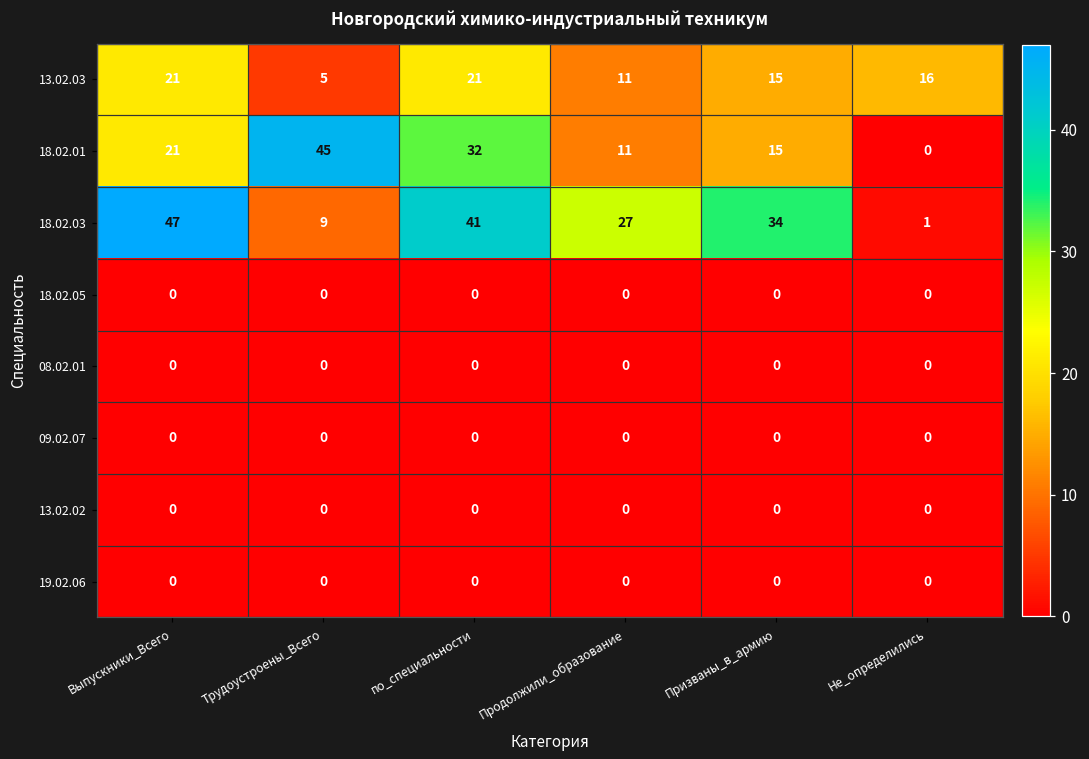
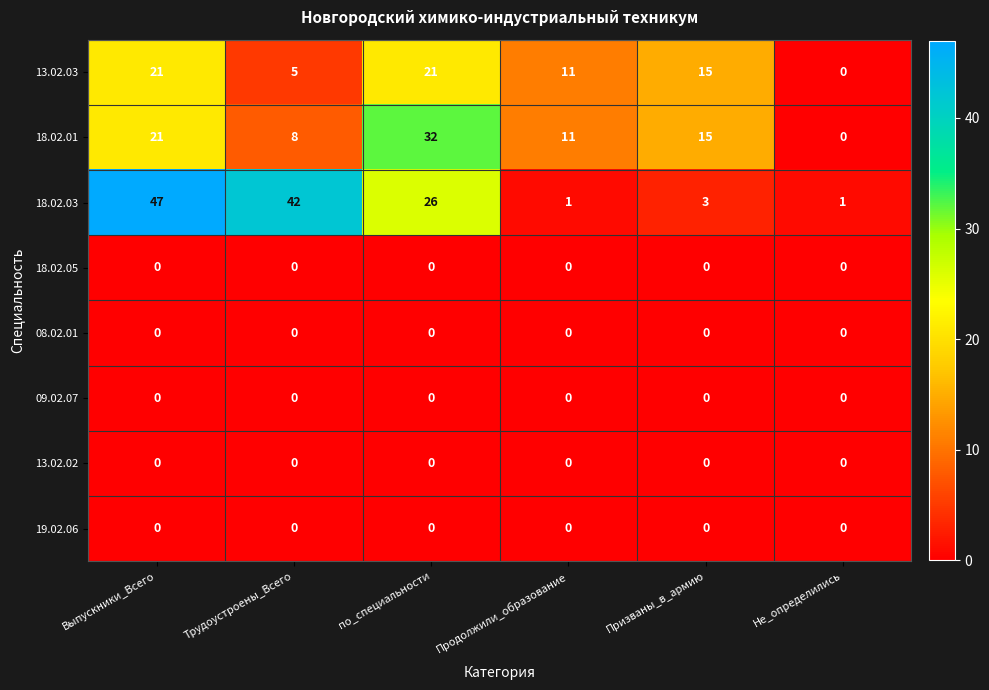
  {
    "13.02.03": {
      "Выпускники_Всего": 21,
      "Трудоустроены_Всего": 5,
      "по_специальности": 21,
      "Продолжили_образование": 11,
      "Призваны_в_армию": 15,
-     "Не_определились": 16
+     "Не_определились": 0
    },
    "18.02.01": {
      "Выпускники_Всего": 21,
-     "Трудоустроены_Всего": 45,
+     "Трудоустроены_Всего": 8,
      "по_специальности": 32,
      "Продолжили_образование": 11,
      "Призваны_в_армию": 15,
      "Не_определились": 0
    },
    "18.02.03": {
      "Выпускники_Всего": 47,
-     "Трудоустроены_Всего": 9,
-     "по_специальности": 41,
-     "Продолжили_образование": 27,
-     "Призваны_в_армию": 34,
+     "Трудоустроены_Всего": 42,
+     "по_специальности": 26,
+     "Продолжили_образование": 1,
+     "Призваны_в_армию": 3,
      "Не_определились": 1
    },
    "18.02.05": {
      "Выпускники_Всего": 0,
      "Трудоустроены_Всего": 0,
      "по_специальности": 0,
      "Продолжили_образование": 0,
      "Призваны_в_армию": 0,
      "Не_определились": 0
    },
    "08.02.01": {
      "Выпускники_Всего": 0,
      "Трудоустроены_Всего": 0,
      "по_специальности": 0,
      "Продолжили_образование": 0,
      "Призваны_в_армию": 0,
      "Не_определились": 0
    },
    "09.02.07": {
      "Выпускники_Всего": 0,
      "Трудоустроены_Всего": 0,
      "по_специальности": 0,
      "Продолжили_образование": 0,
      "Призваны_в_армию": 0,
      "Не_определились": 0
    },
    "13.02.02": {
      "Выпускники_Всего": 0,
      "Трудоустроены_Всего": 0,
      "по_специальности": 0,
      "Продолжили_образование": 0,
      "Призваны_в_армию": 0,
      "Не_определились": 0
    },
    "19.02.06": {
      "Выпускники_Всего": 0,
      "Трудоустроены_Всего": 0,
      "по_специальности": 0,
      "Продолжили_образование": 0,
      "Призваны_в_армию": 0,
      "Не_определились": 0
    }
  }
